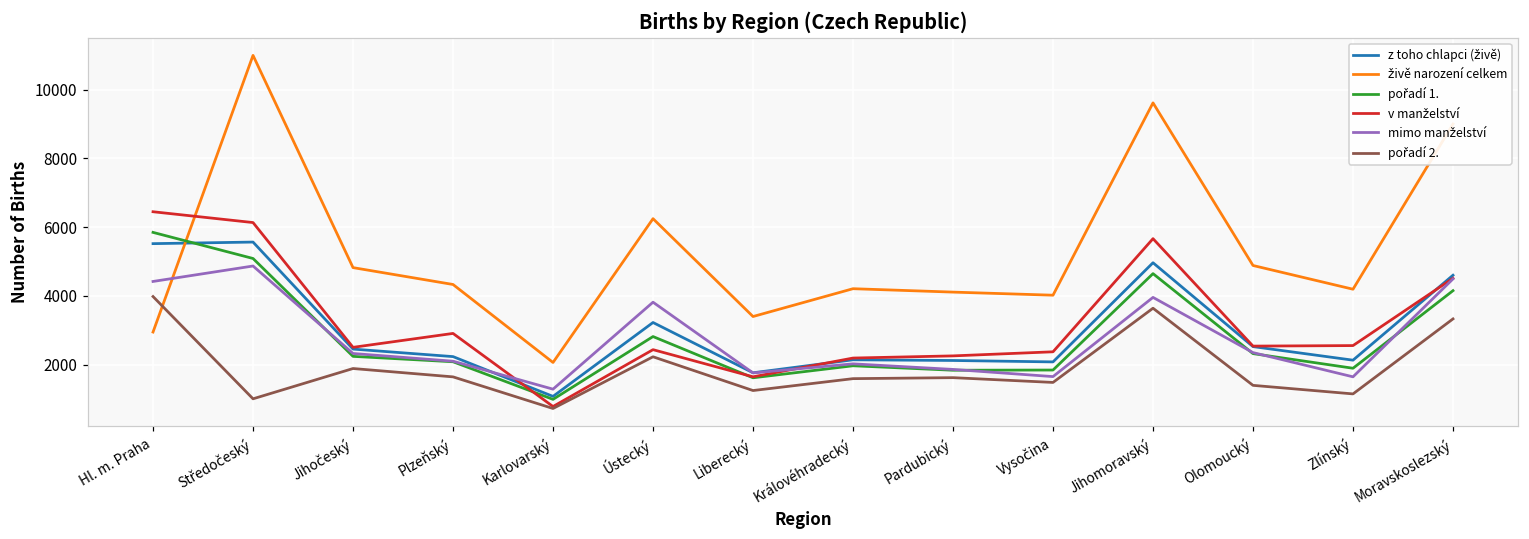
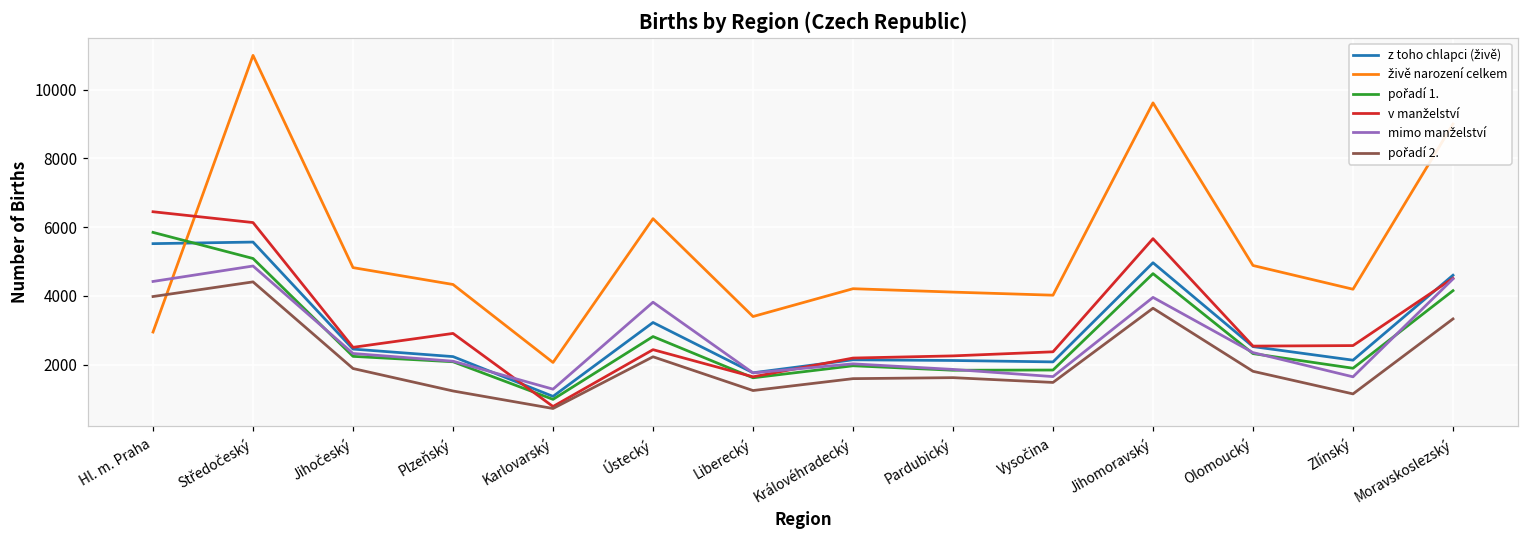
  {
    "z toho chlapci (živě)": {
      "Hl. m. Praha": 5500,
      "Středočeský": 5600,
      "Plzeňský": 2200,
      "Karlovarský": 1100,
      "Ústecký": 3200,
      "Pardubický": 2100,
      "Vysočina": 2100,
      "Jihomoravský": 5000,
      "Zlínský": 2100,
      "Moravskoslezský": 4600
    },
    "živě narození celkem": {
      "Hl. m. Praha": 2900,
      "Středočeský": 11000,
      "Jihočeský": 4800,
      "Plzeňský": 4300,
      "Karlovarský": 2100,
      "Ústecký": 6200,
      "Liberecký": 3400,
      "Královéhradecký": 4200,
      "Pardubický": 4100,
      "Vysočina": 4000,
      "Jihomoravský": 9600,
      "Olomoucký": 4900,
      "Zlínský": 4200
    },
    "pořadí 1.": {
      "Hl. m. Praha": 5800,
      "Středočeský": 5100,
      "Jihočeský": 2200,
      "Karlovarský": 1000,
      "Ústecký": 2800,
      "Vysočina": 1800,
      "Jihomoravský": 4600,
      "Zlínský": 1900,
      "Moravskoslezský": 4200
    },
    "v manželství": {
      "Hl. m. Praha": 6400,
      "Středočeský": 6100,
      "Plzeňský": 2900,
      "Ústecký": 2400,
      "Pardubický": 2300,
      "Vysočina": 2400,
      "Jihomoravský": 5700,
      "Zlínský": 2600
    },
    "mimo manželství": {
      "Hl. m. Praha": 4400,
      "Středočeský": 4900,
      "Jihočeský": 2300,
      "Karlovarský": 1300,
      "Ústecký": 3800,
      "Vysočina": 1600,
      "Jihomoravský": 4000,
      "Zlínský": 1600
    },
    "pořadí 2.": {
      "Hl. m. Praha": 4000,
-     "Středočeský": 1000,
+     "Středočeský": 4400,
      "Jihočeský": 1900,
-     "Plzeňský": 1600,
+     "Plzeňský": 1200,
      "Ústecký": 2200,
      "Liberecký": 1200,
      "Královéhradecký": 1600,
      "Pardubický": 1600,
      "Vysočina": 1500,
      "Jihomoravský": 3600,
-     "Olomoucký": 1400,
+     "Olomoucký": 1800,
      "Zlínský": 1100,
      "Moravskoslezský": 3300
    }
  }
